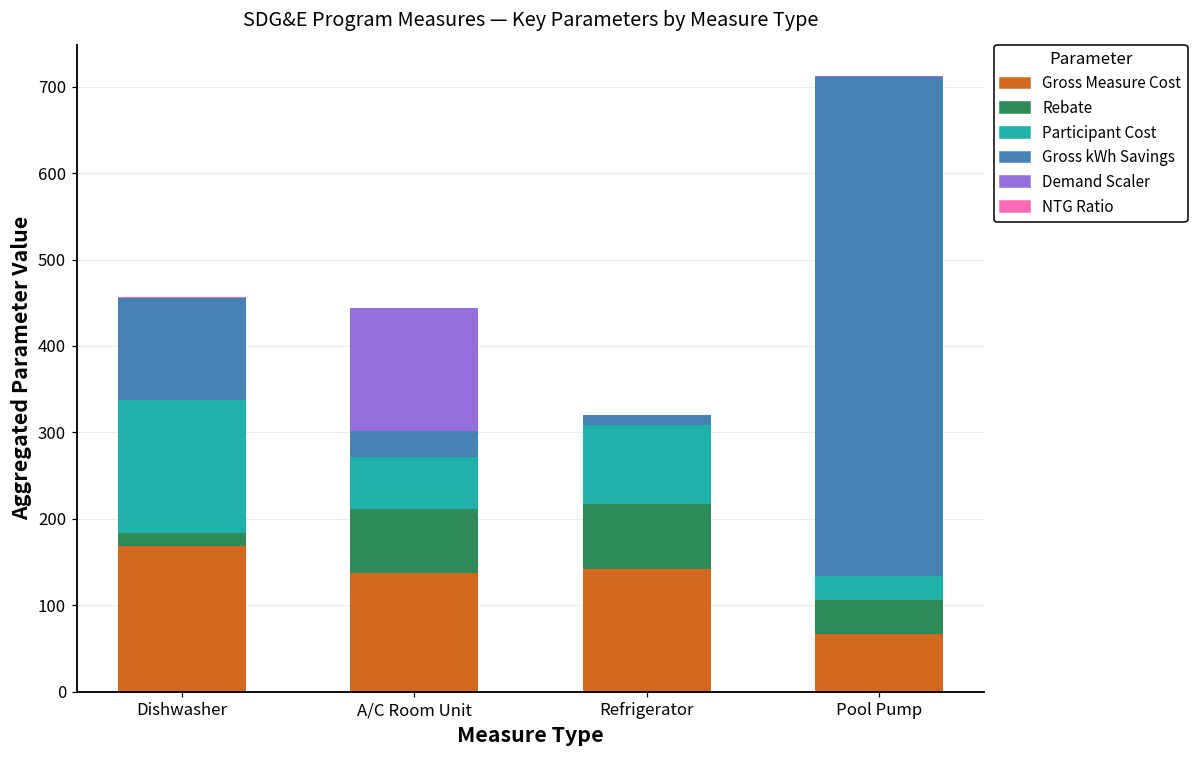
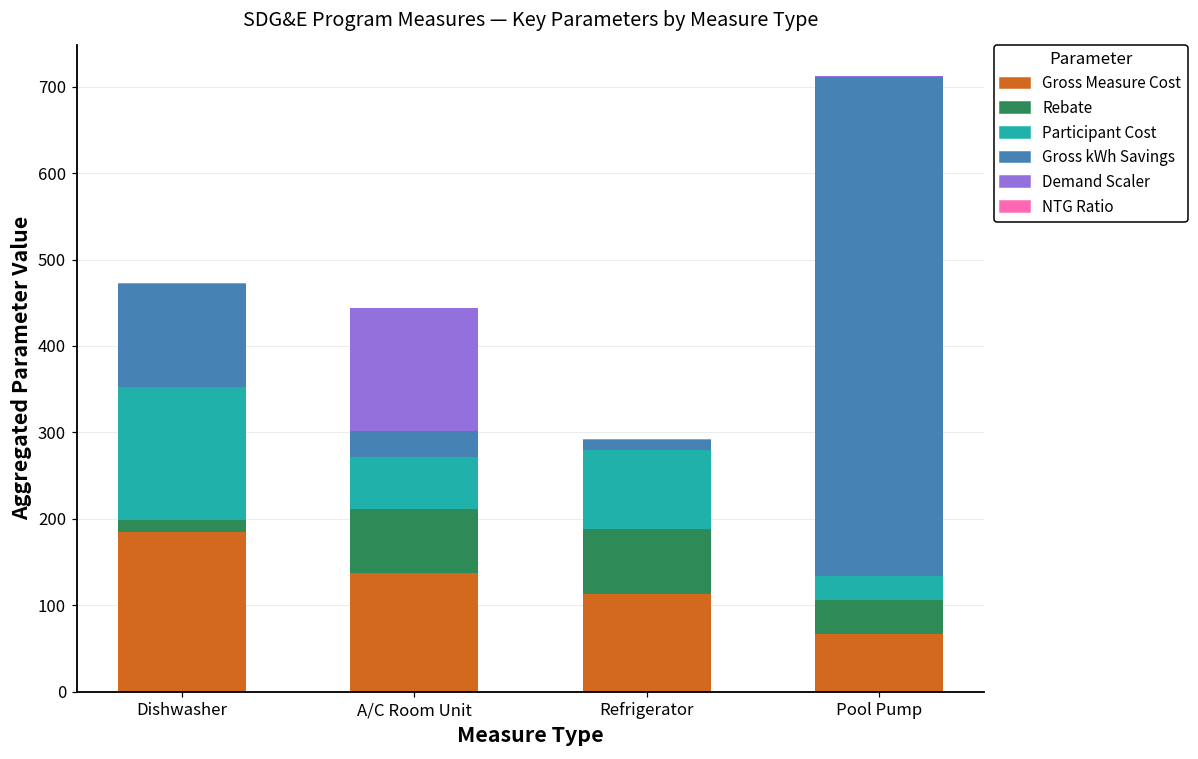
  {
    "Gross Measure Cost": {
-     "Dishwasher": 170,
+     "Dishwasher": 180,
      "A/C Room Unit": 140,
-     "Refrigerator": 140,
+     "Refrigerator": 110,
      "Pool Pump": 70
    },
    "Rebate": {
      "Dishwasher": 10,
      "A/C Room Unit": 80,
      "Refrigerator": 80,
      "Pool Pump": 40
    },
    "Participant Cost": {
      "Dishwasher": 150,
      "A/C Room Unit": 60,
      "Refrigerator": 90,
      "Pool Pump": 30
    },
    "Gross kWh Savings": {
      "Dishwasher": 120,
      "A/C Room Unit": 30,
      "Refrigerator": 10,
      "Pool Pump": 580
    },
    "Demand Scaler": {
      "A/C Room Unit": 140
    }
  }
